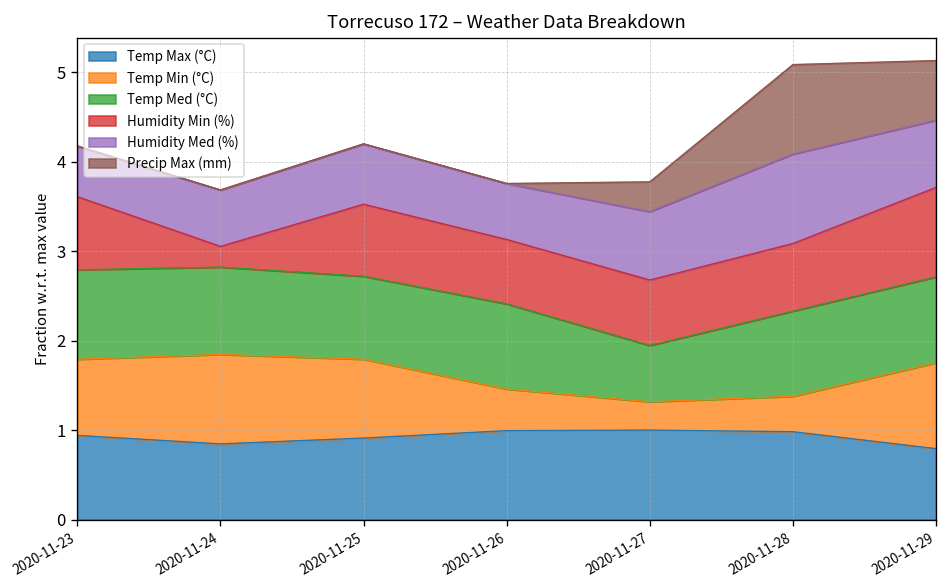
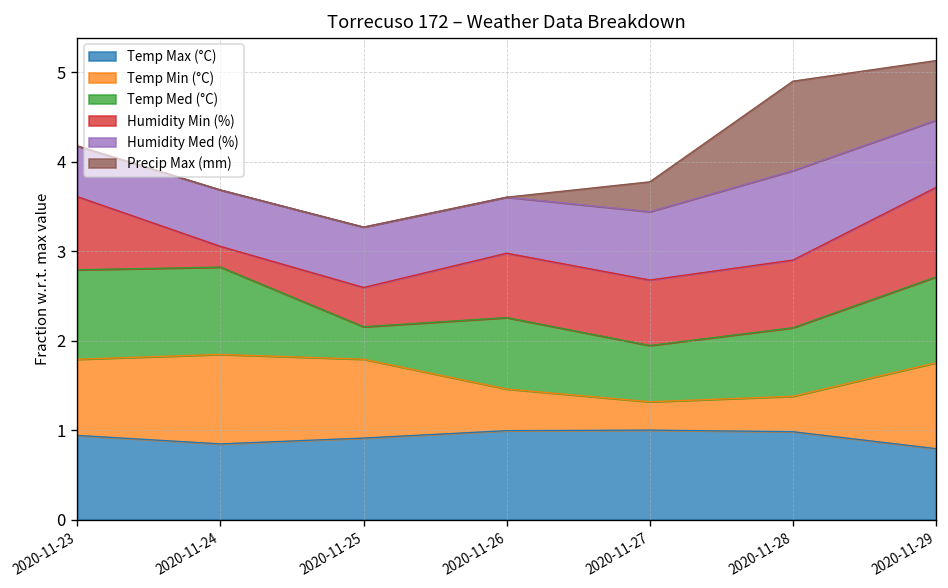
  {
    "Temp Max (°C)": {
      "2020-11-23": 0.9,
      "2020-11-24": 0.8,
      "2020-11-25": 0.9,
      "2020-11-26": 1.0,
      "2020-11-27": 1.0,
      "2020-11-28": 1.0,
      "2020-11-29": 0.8
    },
    "Temp Min (°C)": {
      "2020-11-23": 0.9,
      "2020-11-24": 1.0,
      "2020-11-25": 0.9,
      "2020-11-26": 0.5,
      "2020-11-27": 0.3,
      "2020-11-28": 0.4,
      "2020-11-29": 1.0
    },
    "Temp Med (°C)": {
      "2020-11-23": 1.0,
      "2020-11-24": 1.0,
-     "2020-11-25": 0.9,
-     "2020-11-26": 1.0,
+     "2020-11-25": 0.4,
+     "2020-11-26": 0.8,
      "2020-11-27": 0.6,
-     "2020-11-28": 1.0,
+     "2020-11-28": 0.8,
      "2020-11-29": 1.0
    },
    "Humidity Min (%)": {
      "2020-11-23": 0.8,
      "2020-11-24": 0.2,
-     "2020-11-25": 0.8,
+     "2020-11-25": 0.4,
      "2020-11-26": 0.7,
      "2020-11-27": 0.7,
      "2020-11-28": 0.8,
      "2020-11-29": 1.0
    },
    "Humidity Med (%)": {
      "2020-11-27": 0.8,
      "2020-11-28": 1.0,
      "2020-11-29": 0.8
    },
    "Precip Max (mm)": {
      "2020-11-27": 0.3,
      "2020-11-28": 1.0,
      "2020-11-29": 0.7
    }
  }
